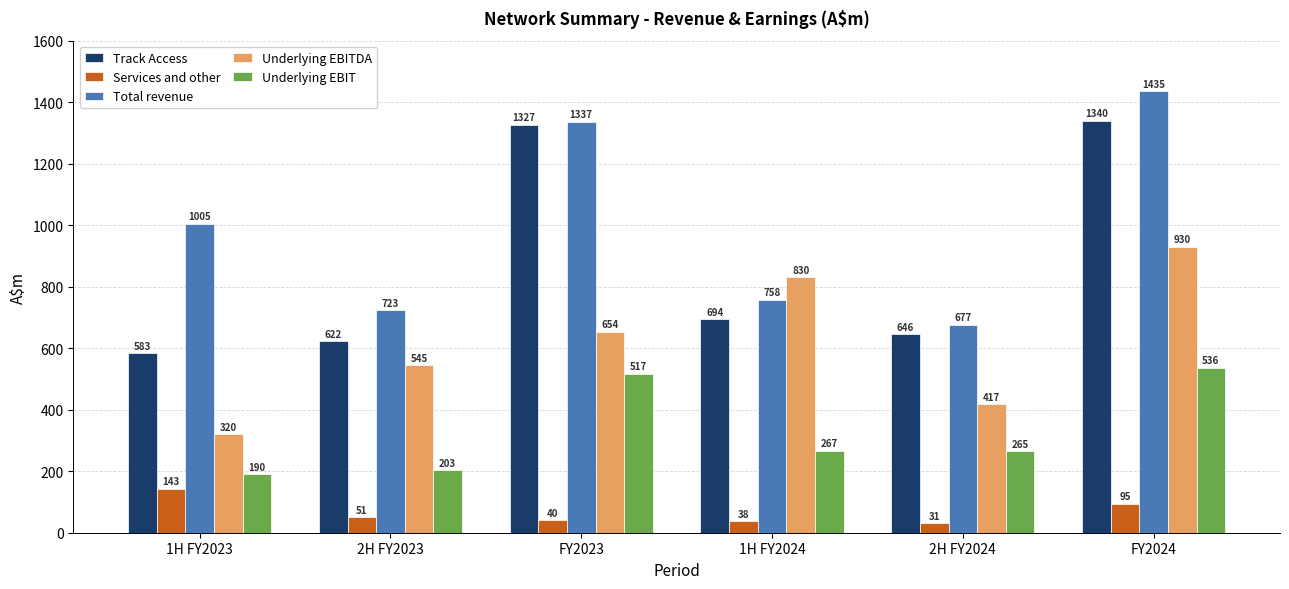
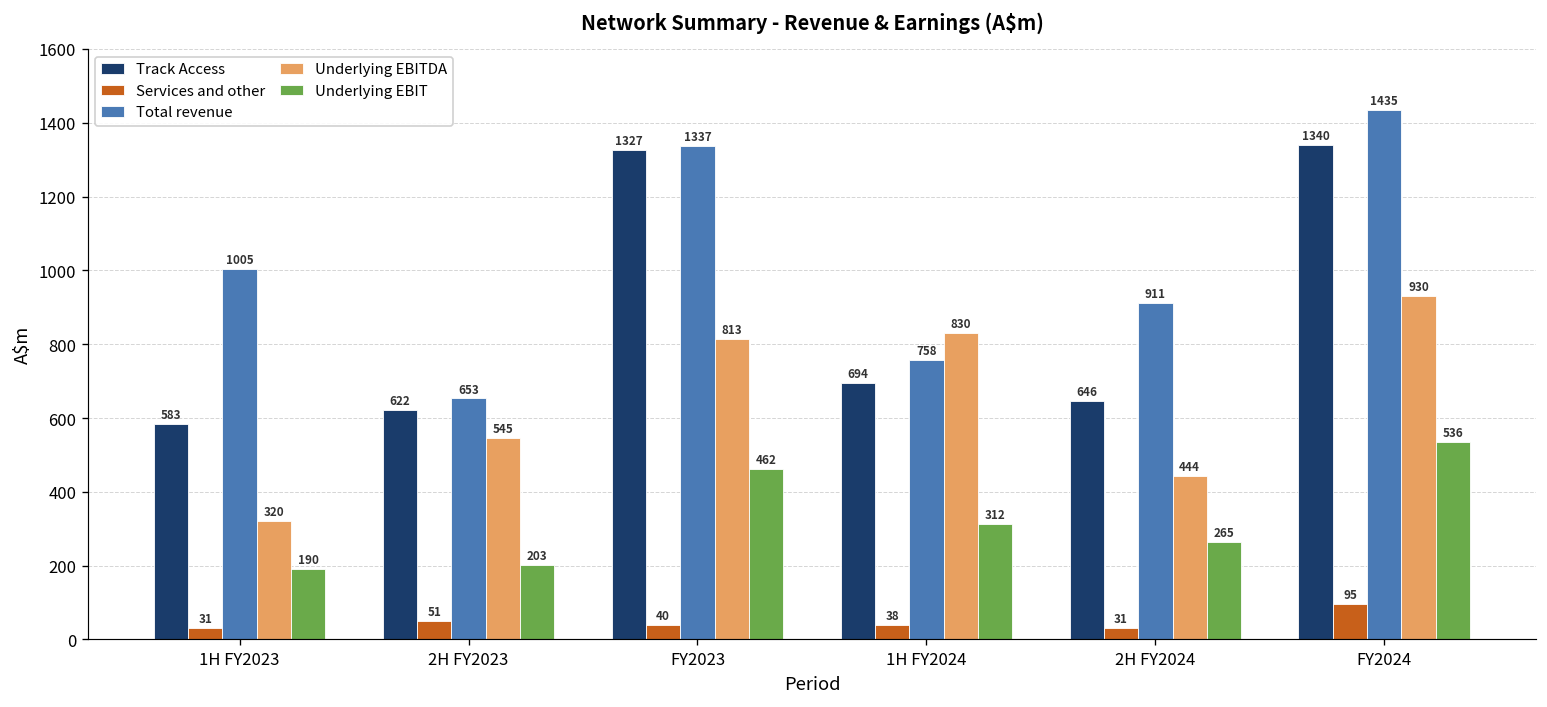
  {
    "Track Access": {
      "1H FY2023": 583,
      "2H FY2023": 622,
      "FY2023": 1327,
      "1H FY2024": 694,
      "2H FY2024": 646,
      "FY2024": 1340
    },
    "Services and other": {
-     "1H FY2023": 143,
+     "1H FY2023": 31,
      "2H FY2023": 51,
      "FY2023": 40,
      "1H FY2024": 38,
      "2H FY2024": 31,
      "FY2024": 95
    },
    "Total revenue": {
      "1H FY2023": 1005,
-     "2H FY2023": 723,
+     "2H FY2023": 653,
      "FY2023": 1337,
      "1H FY2024": 758,
-     "2H FY2024": 677,
+     "2H FY2024": 911,
      "FY2024": 1435
    },
    "Underlying EBITDA": {
      "1H FY2023": 320,
      "2H FY2023": 545,
-     "FY2023": 654,
+     "FY2023": 813,
      "1H FY2024": 830,
-     "2H FY2024": 417,
+     "2H FY2024": 444,
      "FY2024": 930
    },
    "Underlying EBIT": {
      "1H FY2023": 190,
      "2H FY2023": 203,
-     "FY2023": 517,
-     "1H FY2024": 267,
+     "FY2023": 462,
+     "1H FY2024": 312,
      "2H FY2024": 265,
      "FY2024": 536
    }
  }
